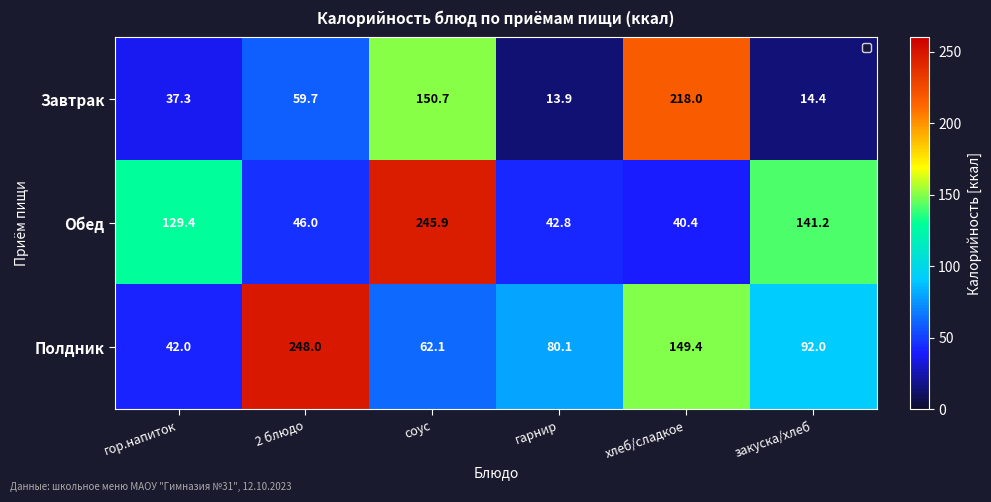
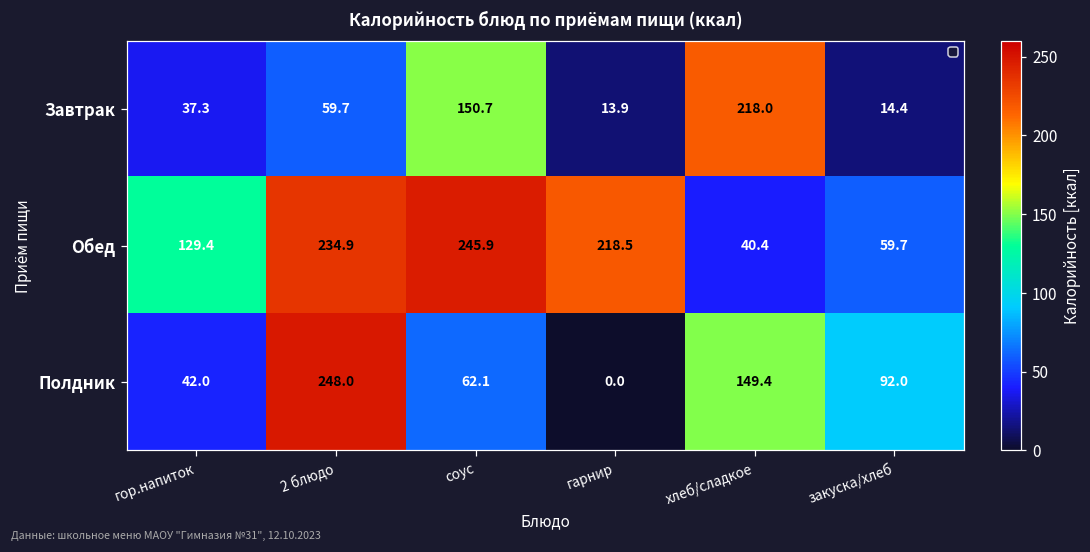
  {
    "Завтрак": {
      "гор.напиток": 37.3,
      "2 блюдо": 59.7,
      "соус": 150.7,
      "гарнир": 13.9,
      "хлеб/сладкое": 218.0,
      "закуска/хлеб": 14.4
    },
    "Обед": {
      "гор.напиток": 129.4,
-     "2 блюдо": 46.0,
+     "2 блюдо": 234.9,
      "соус": 245.9,
-     "гарнир": 42.8,
+     "гарнир": 218.5,
      "хлеб/сладкое": 40.4,
-     "закуска/хлеб": 141.2
+     "закуска/хлеб": 59.7
    },
    "Полдник": {
      "гор.напиток": 42.0,
      "2 блюдо": 248.0,
      "соус": 62.1,
-     "гарнир": 80.1,
+     "гарнир": 0.0,
      "хлеб/сладкое": 149.4,
      "закуска/хлеб": 92.0
    }
  }
